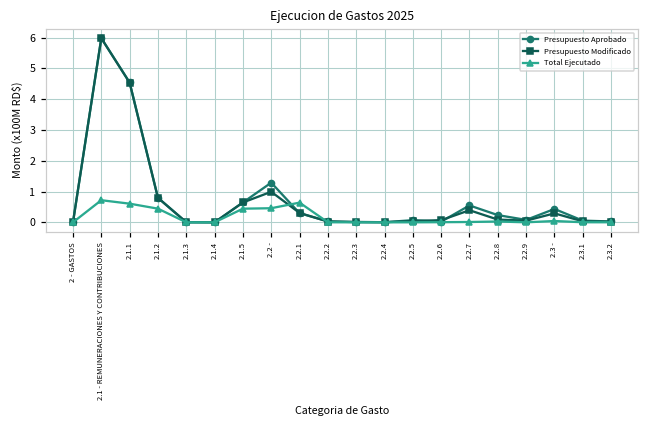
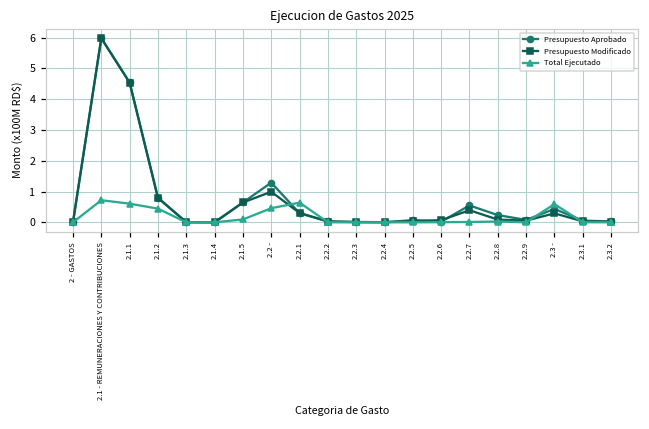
  {
    "Total Ejecutado": {
      "2.1 - REMUNERACIONES Y CONTRIBUCIONES": 0.7,
      "2.1.1": 0.6,
      "2.1.2": 0.4,
-     "2.1.5": 0.4,
+     "2.1.5": 0.1,
      "2.2 -": 0.5,
      "2.2.1": 0.6,
      "2.2.7": 0.0,
-     "2.3 -": 0.0
+     "2.3 -": 0.6
    }
  }
